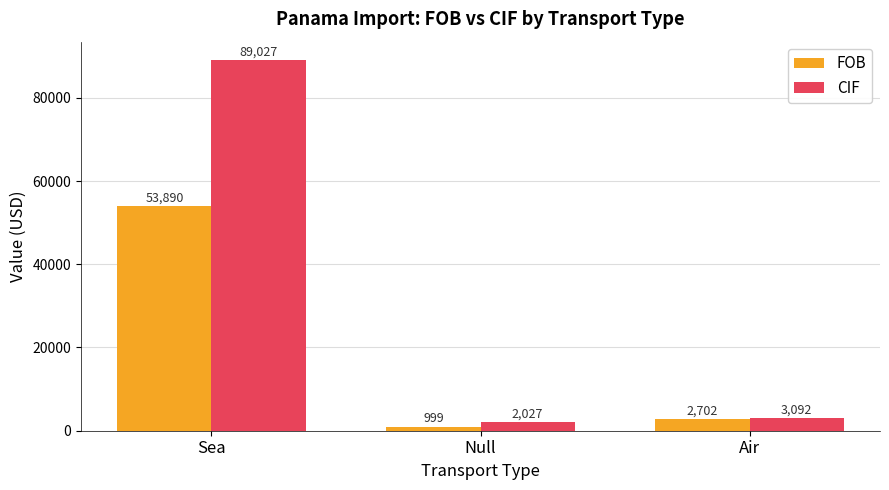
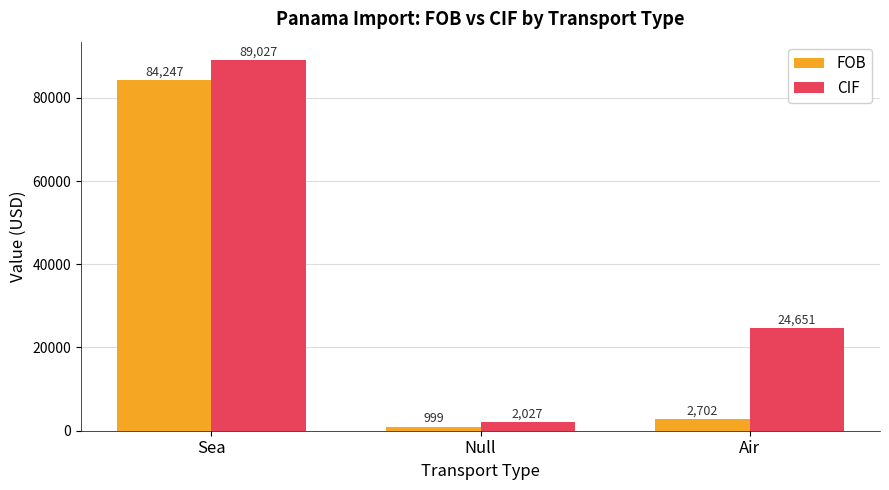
  {
    "FOB": {
-     "Sea": "53,890",
+     "Sea": "84,247",
      "Null": "999",
      "Air": "2,702"
    },
    "CIF": {
      "Sea": "89,027",
      "Null": "2,027",
-     "Air": "3,092"
+     "Air": "24,651"
    }
  }
